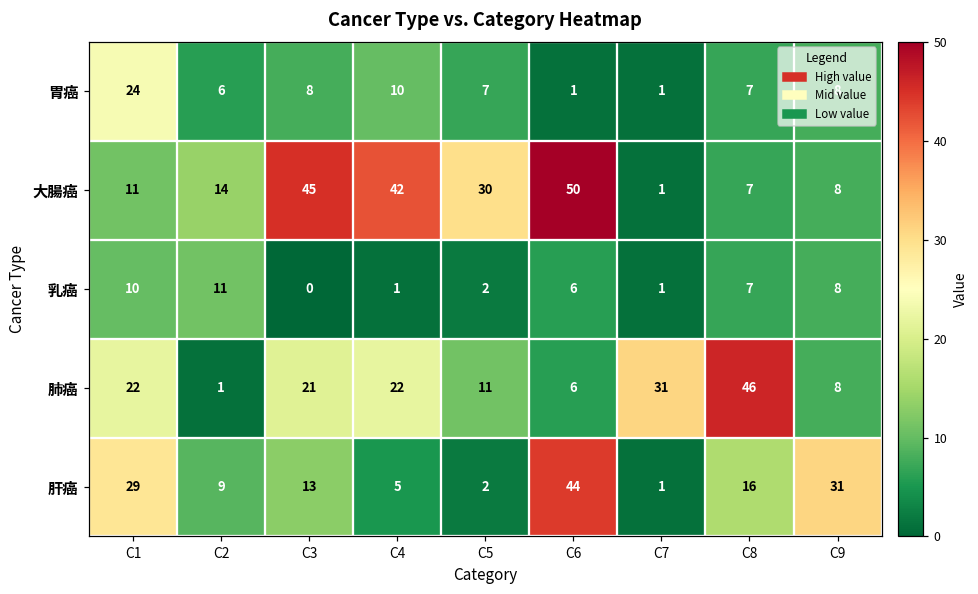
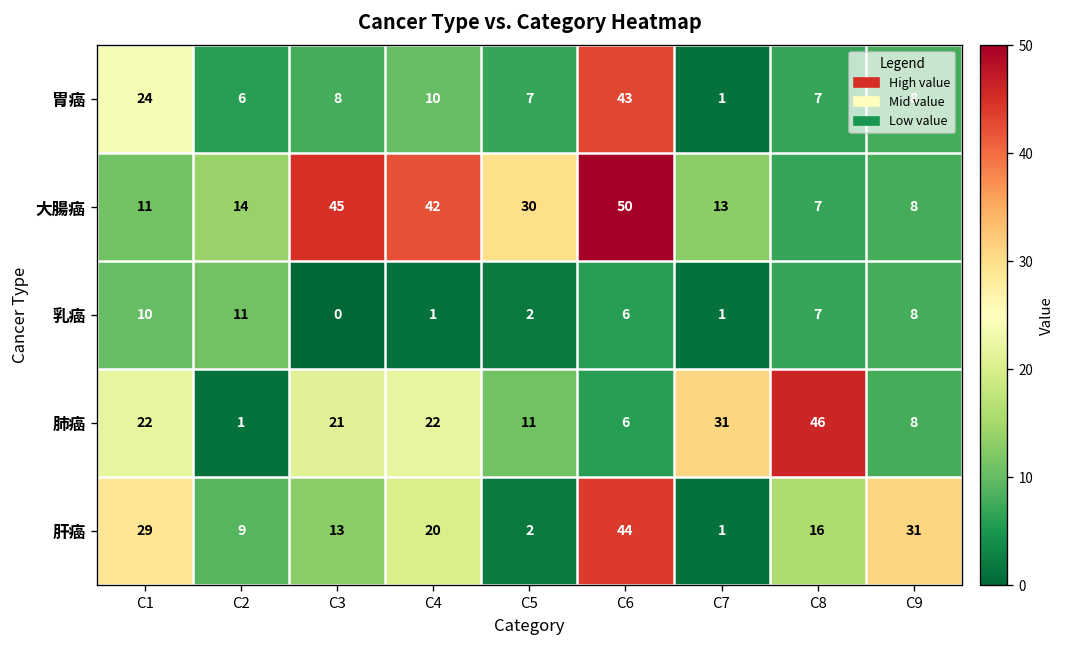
  {
    "胃癌": {
      "C1": 24,
      "C2": 6,
      "C3": 8,
      "C4": 10,
      "C5": 7,
-     "C6": 1,
+     "C6": 43,
      "C7": 1,
      "C8": 7
    },
    "大腸癌": {
      "C1": 11,
      "C2": 14,
      "C3": 45,
      "C4": 42,
      "C5": 30,
      "C6": 50,
-     "C7": 1,
+     "C7": 13,
      "C8": 7,
      "C9": 8
    },
    "乳癌": {
      "C1": 10,
      "C2": 11,
      "C3": 0,
      "C4": 1,
      "C5": 2,
      "C6": 6,
      "C7": 1,
      "C8": 7,
      "C9": 8
    },
    "肺癌": {
      "C1": 22,
      "C2": 1,
      "C3": 21,
      "C4": 22,
      "C5": 11,
      "C6": 6,
      "C7": 31,
      "C8": 46,
      "C9": 8
    },
    "肝癌": {
      "C1": 29,
      "C2": 9,
      "C3": 13,
-     "C4": 5,
+     "C4": 20,
      "C5": 2,
      "C6": 44,
      "C7": 1,
      "C8": 16,
      "C9": 31
    }
  }
